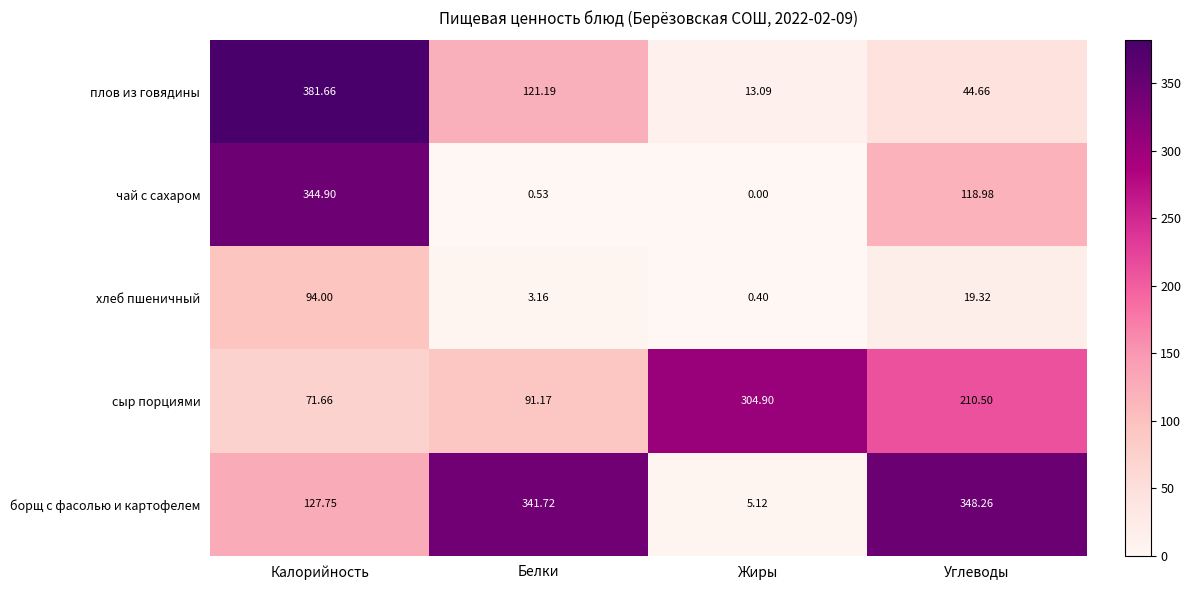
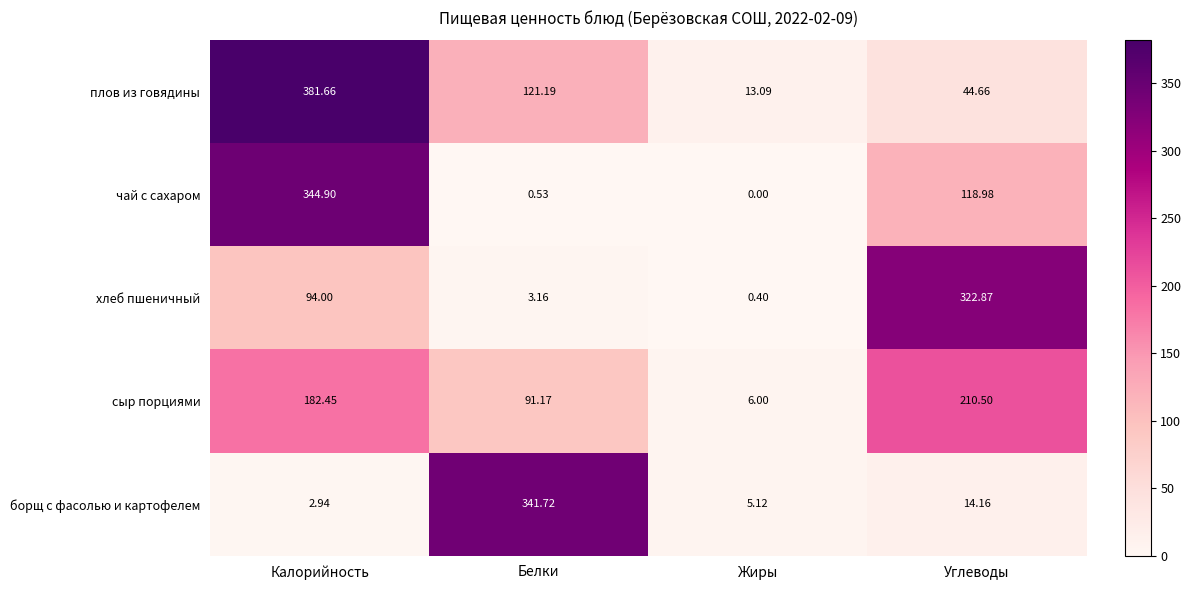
  {
    "плов из говядины": {
      "Калорийность": 381.66,
      "Белки": 121.19,
      "Жиры": 13.09,
      "Углеводы": 44.66
    },
    "чай с сахаром": {
      "Калорийность": 344.90,
      "Белки": 0.53,
      "Жиры": 0.00,
      "Углеводы": 118.98
    },
    "хлеб пшеничный": {
      "Калорийность": 94.00,
      "Белки": 3.16,
      "Жиры": 0.40,
-     "Углеводы": 19.32
+     "Углеводы": 322.87
    },
    "сыр порциями": {
-     "Калорийность": 71.66,
+     "Калорийность": 182.45,
      "Белки": 91.17,
-     "Жиры": 304.90,
+     "Жиры": 6.00,
      "Углеводы": 210.50
    },
    "борщ с фасолью и картофелем": {
-     "Калорийность": 127.75,
+     "Калорийность": 2.94,
      "Белки": 341.72,
      "Жиры": 5.12,
-     "Углеводы": 348.26
+     "Углеводы": 14.16
    }
  }
